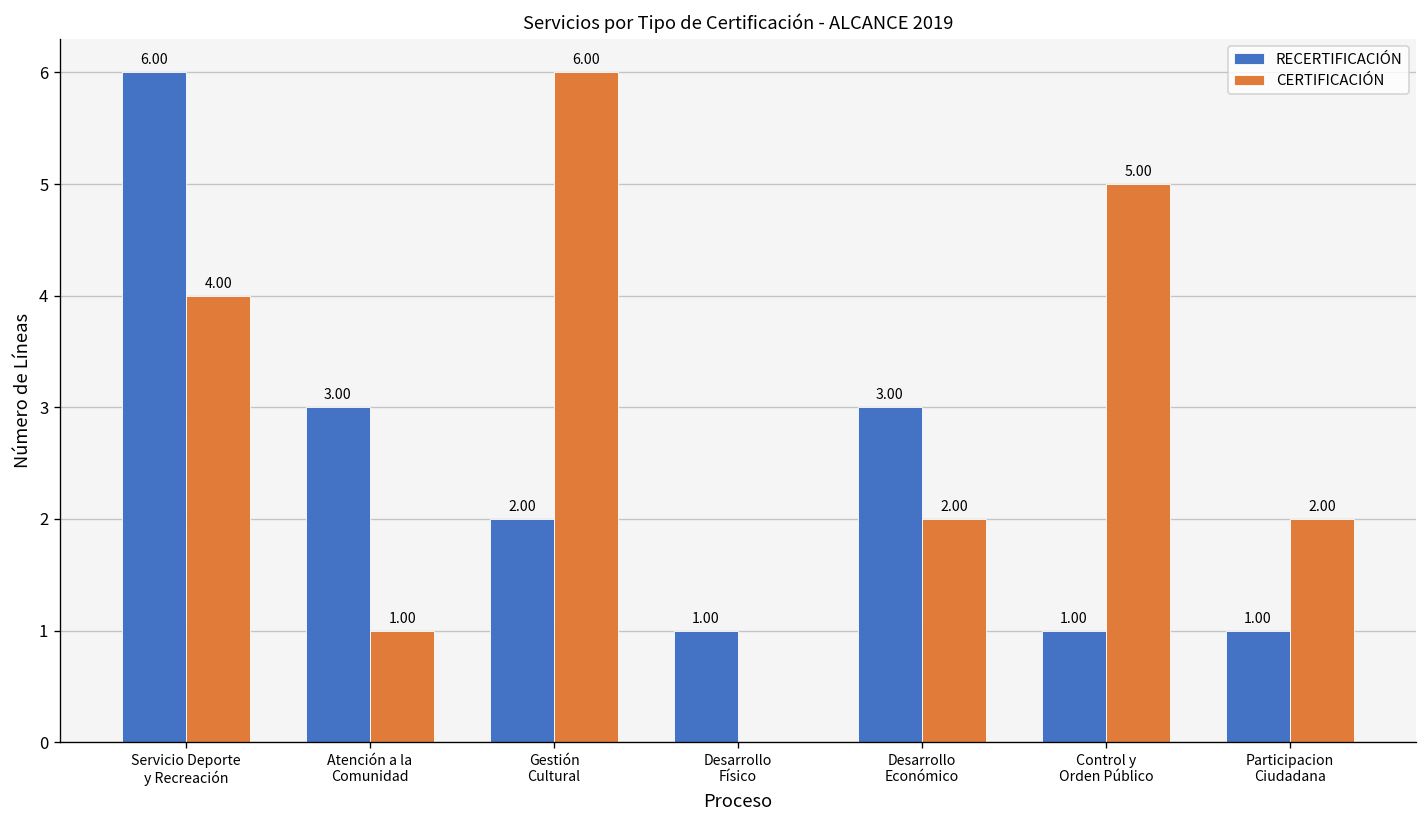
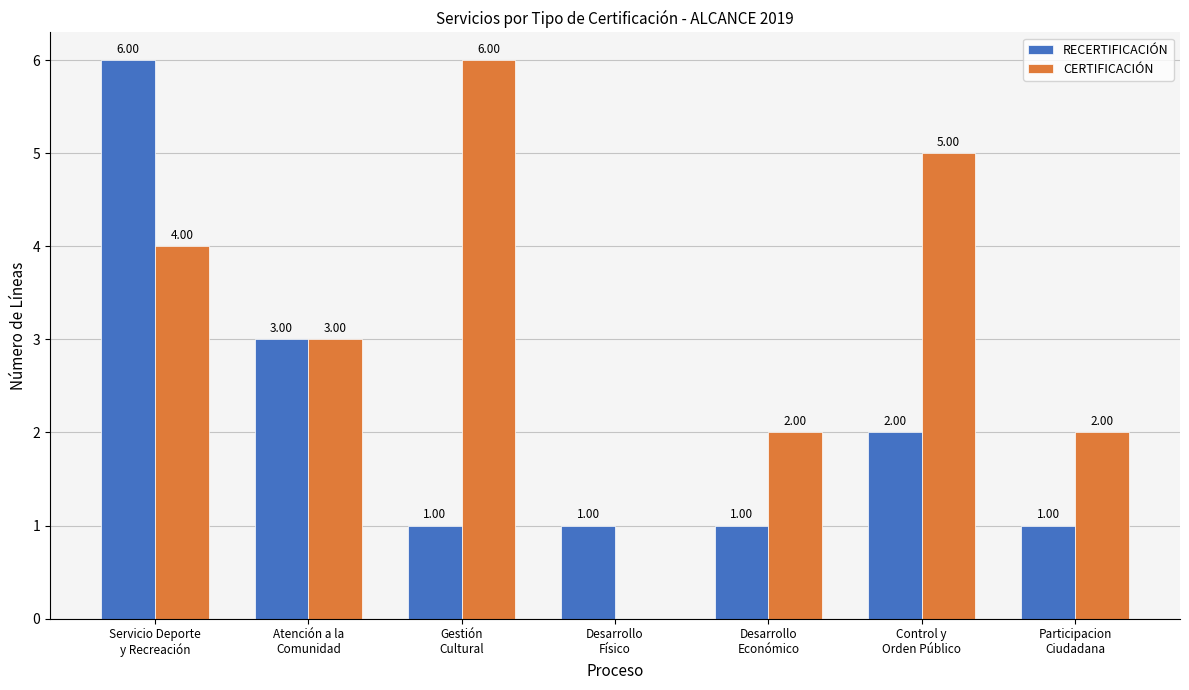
  {
    "RECERTIFICACIÓN": {
      "Servicio Deporte y Recreación": 6.00,
      "Atención a la Comunidad": 3.00,
-     "Gestión Cultural": 2.00,
+     "Gestión Cultural": 1.00,
      "Desarrollo Físico": 1.00,
-     "Desarrollo Económico": 3.00,
-     "Control y Orden Público": 1.00,
+     "Desarrollo Económico": 1.00,
+     "Control y Orden Público": 2.00,
      "Participacion Ciudadana": 1.00
    },
    "CERTIFICACIÓN": {
      "Servicio Deporte y Recreación": 4.00,
-     "Atención a la Comunidad": 1.00,
+     "Atención a la Comunidad": 3.00,
      "Gestión Cultural": 6.00,
      "Desarrollo Económico": 2.00,
      "Control y Orden Público": 5.00,
      "Participacion Ciudadana": 2.00
    }
  }
